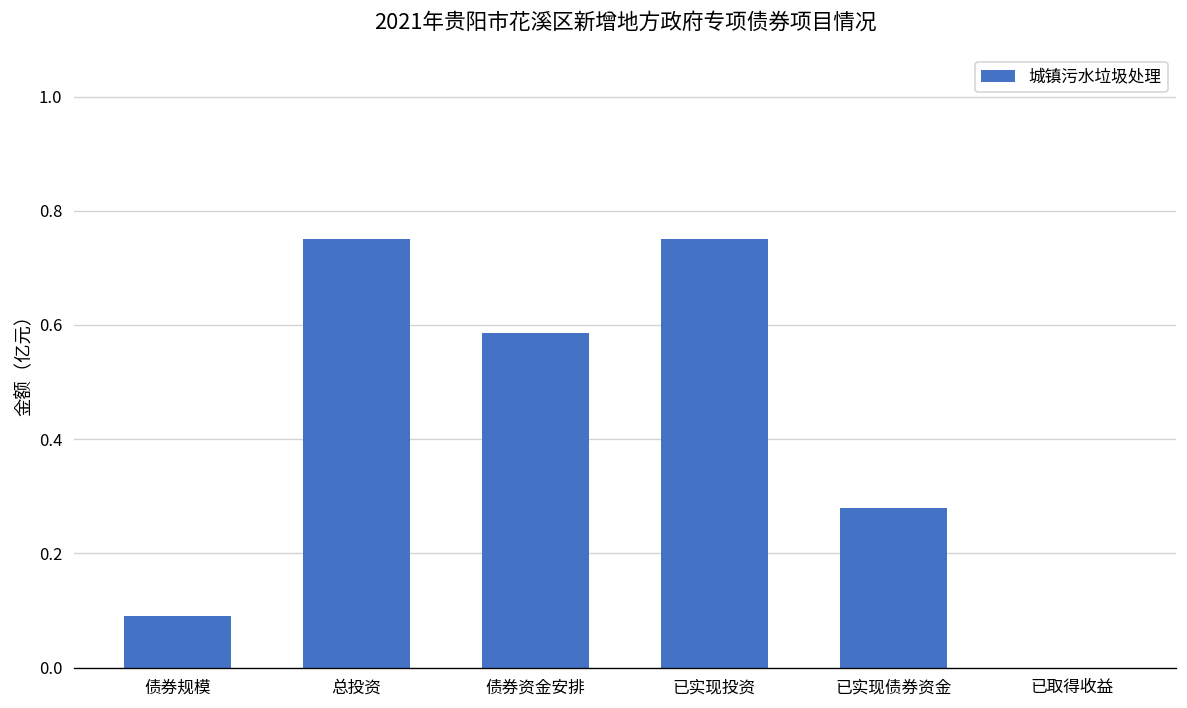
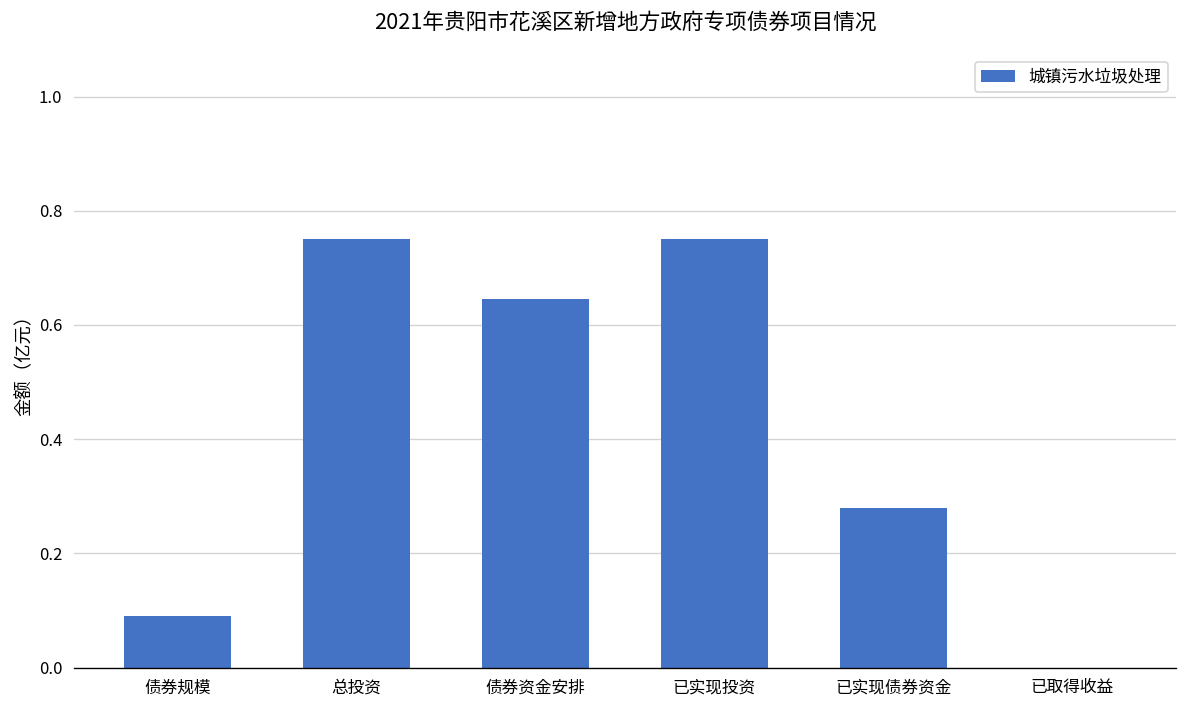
  {
    "债券规模": 0.09,
    "总投资": 0.75,
-   "债券资金安排": 0.59,
+   "债券资金安排": 0.65,
    "已实现投资": 0.75,
    "已实现债券资金": 0.28,
    "已取得收益": 0.00
  }
